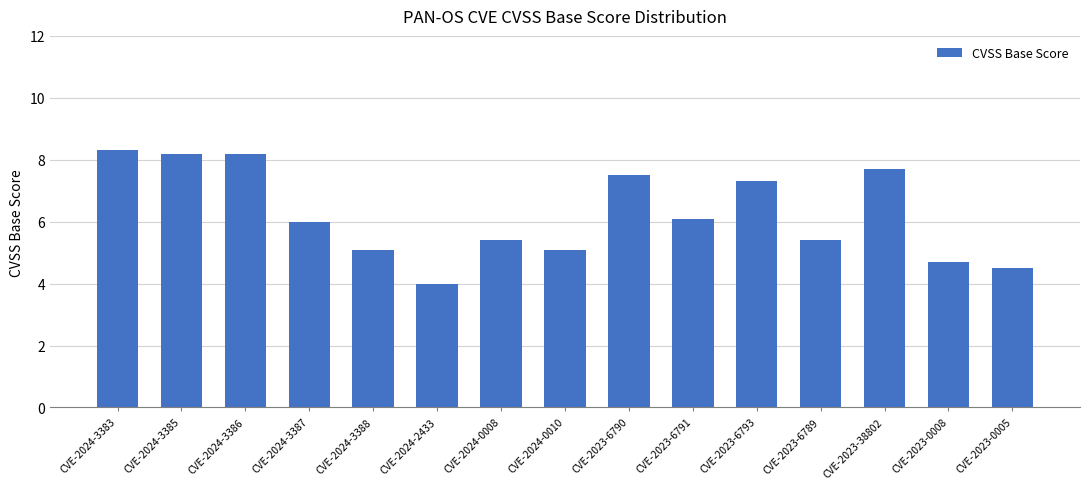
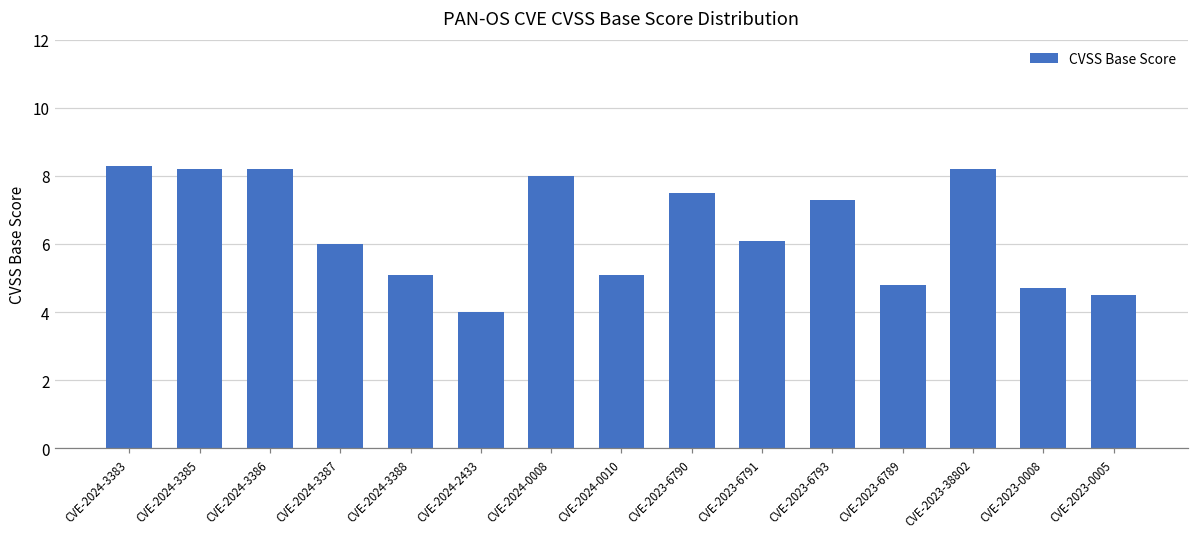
  {
    "CVE-2024-3383": 8.3,
    "CVE-2024-3385": 8.2,
    "CVE-2024-3386": 8.2,
    "CVE-2024-3387": 6.0,
    "CVE-2024-3388": 5.1,
    "CVE-2024-2433": 4.0,
-   "CVE-2024-0008": 5.4,
+   "CVE-2024-0008": 8.0,
    "CVE-2024-0010": 5.1,
    "CVE-2023-6790": 7.5,
    "CVE-2023-6791": 6.1,
    "CVE-2023-6793": 7.3,
-   "CVE-2023-6789": 5.4,
-   "CVE-2023-38802": 7.7,
+   "CVE-2023-6789": 4.8,
+   "CVE-2023-38802": 8.2,
    "CVE-2023-0008": 4.7,
    "CVE-2023-0005": 4.5
  }
